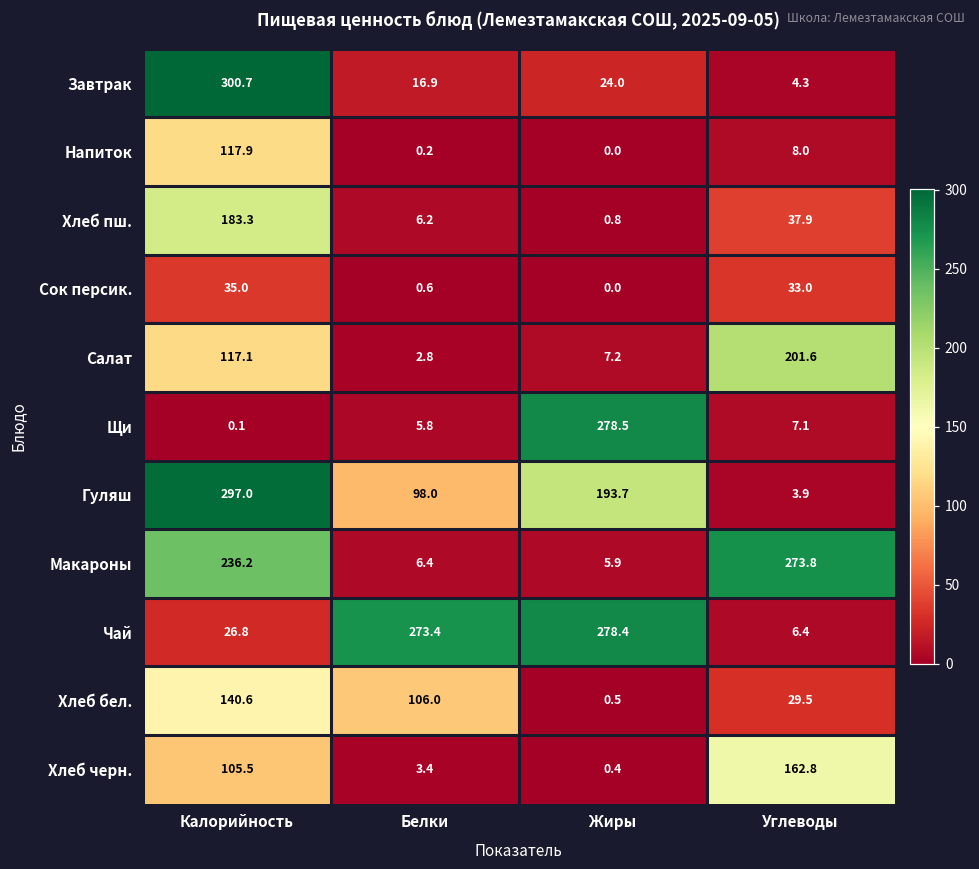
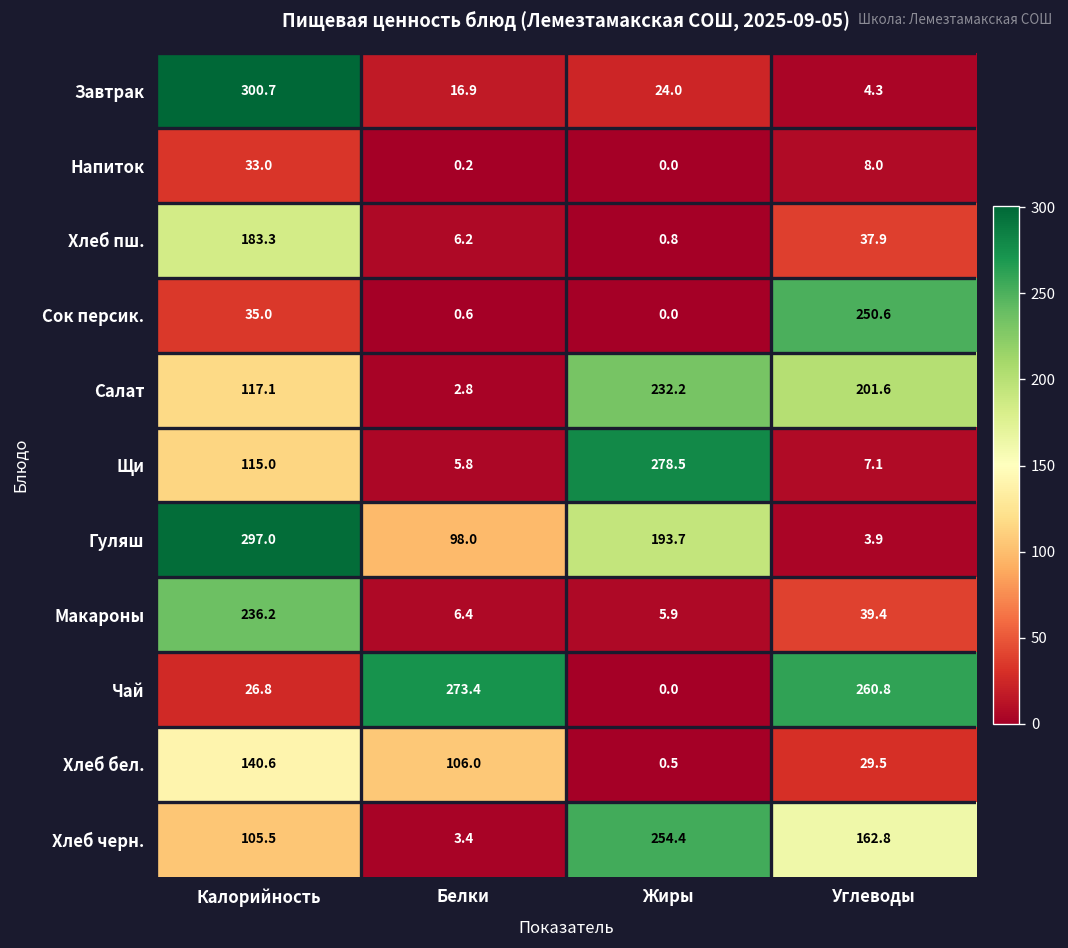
  {
    "Завтрак": {
      "Калорийность": 300.7,
      "Белки": 16.9,
      "Жиры": 24.0,
      "Углеводы": 4.3
    },
    "Напиток": {
-     "Калорийность": 117.9,
+     "Калорийность": 33.0,
      "Белки": 0.2,
      "Жиры": 0.0,
      "Углеводы": 8.0
    },
    "Хлеб пш.": {
      "Калорийность": 183.3,
      "Белки": 6.2,
      "Жиры": 0.8,
      "Углеводы": 37.9
    },
    "Сок персик.": {
      "Калорийность": 35.0,
      "Белки": 0.6,
      "Жиры": 0.0,
-     "Углеводы": 33.0
+     "Углеводы": 250.6
    },
    "Салат": {
      "Калорийность": 117.1,
      "Белки": 2.8,
-     "Жиры": 7.2,
+     "Жиры": 232.2,
      "Углеводы": 201.6
    },
    "Щи": {
-     "Калорийность": 0.1,
+     "Калорийность": 115.0,
      "Белки": 5.8,
      "Жиры": 278.5,
      "Углеводы": 7.1
    },
    "Гуляш": {
      "Калорийность": 297.0,
      "Белки": 98.0,
      "Жиры": 193.7,
      "Углеводы": 3.9
    },
    "Макароны": {
      "Калорийность": 236.2,
      "Белки": 6.4,
      "Жиры": 5.9,
-     "Углеводы": 273.8
+     "Углеводы": 39.4
    },
    "Чай": {
      "Калорийность": 26.8,
      "Белки": 273.4,
-     "Жиры": 278.4,
-     "Углеводы": 6.4
+     "Жиры": 0.0,
+     "Углеводы": 260.8
    },
    "Хлеб бел.": {
      "Калорийность": 140.6,
      "Белки": 106.0,
      "Жиры": 0.5,
      "Углеводы": 29.5
    },
    "Хлеб черн.": {
      "Калорийность": 105.5,
      "Белки": 3.4,
-     "Жиры": 0.4,
+     "Жиры": 254.4,
      "Углеводы": 162.8
    }
  }
